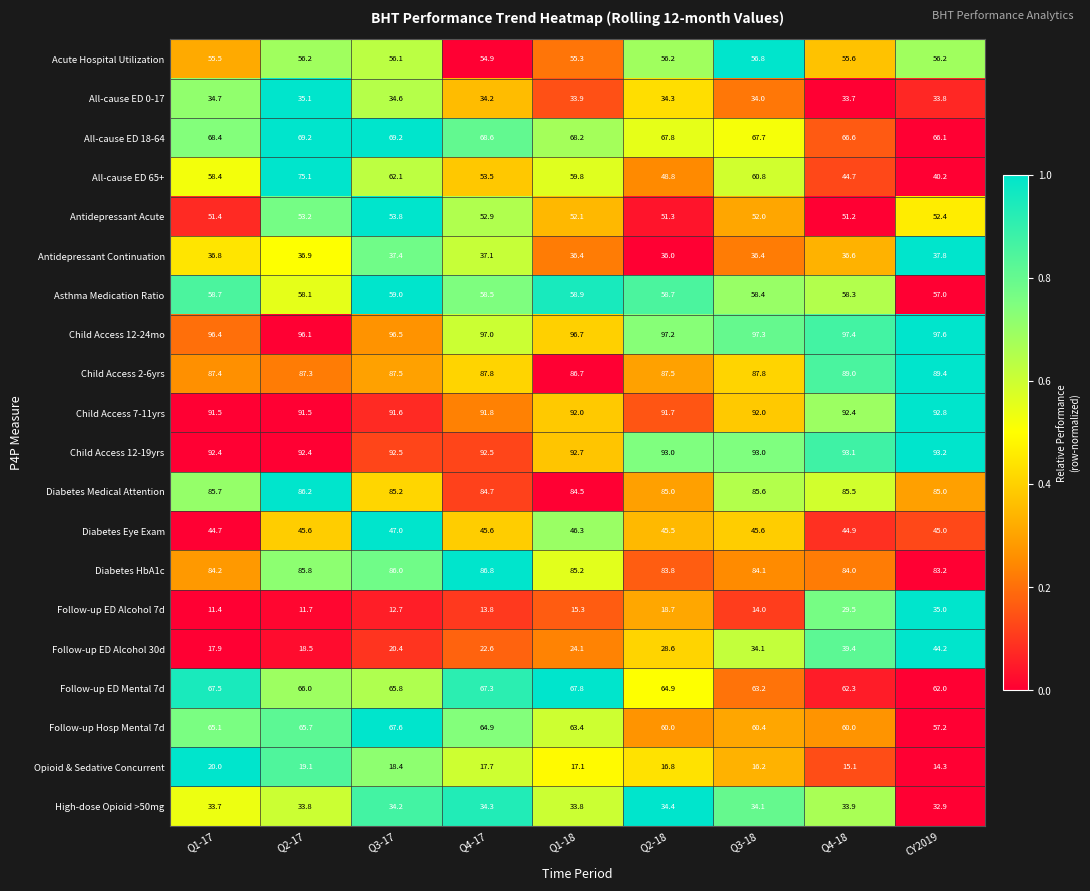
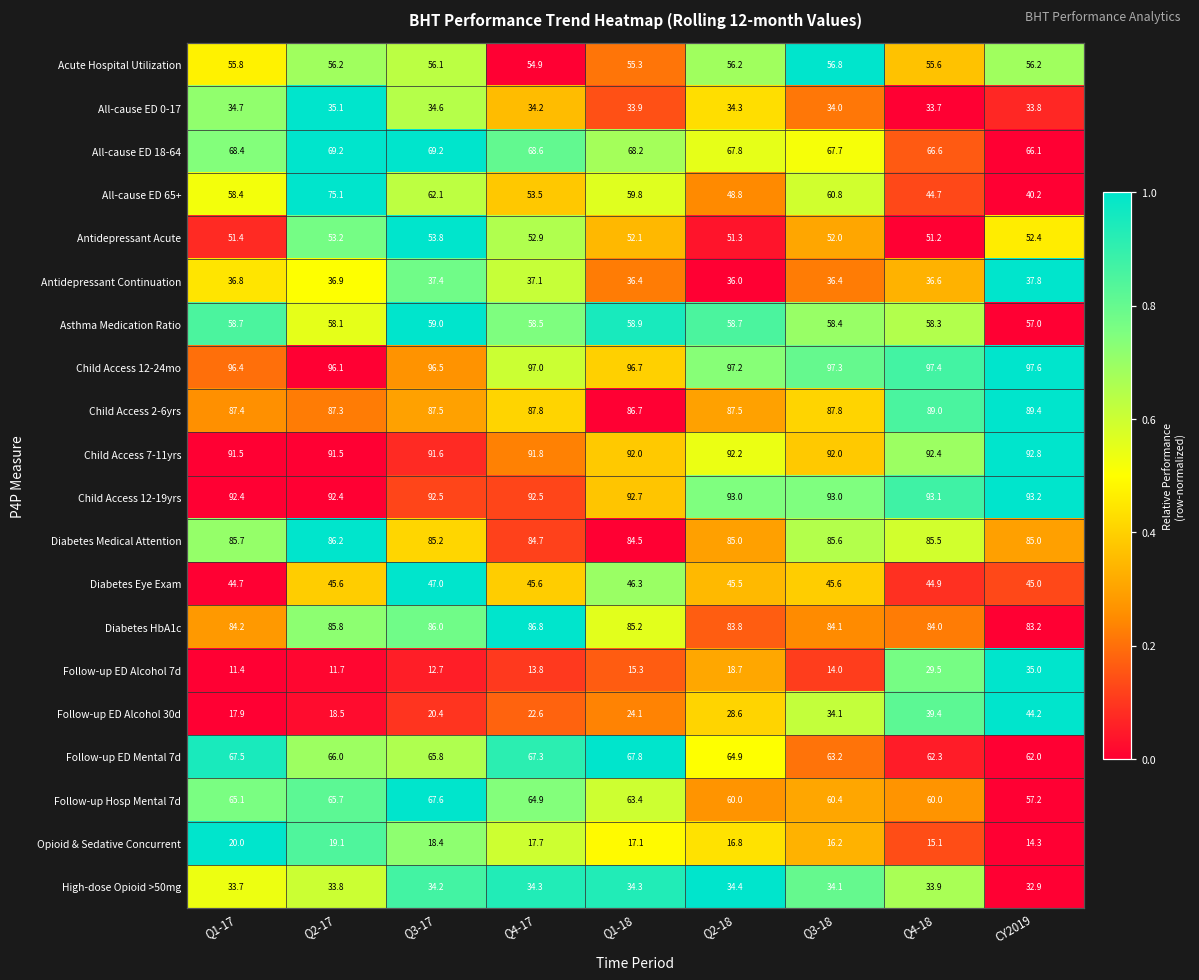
  {
    "Acute Hospital Utilization": {
-     "Q1-17": 55.5,
+     "Q1-17": 55.8,
      "Q2-17": 56.2,
      "Q3-17": 56.1,
      "Q4-17": 54.9,
      "Q1-18": 55.3,
      "Q2-18": 56.2,
      "Q3-18": 56.8,
      "Q4-18": 55.6,
      "CY2019": 56.2
    },
    "All-cause ED 0-17": {
      "Q1-17": 34.7,
      "Q2-17": 35.1,
      "Q3-17": 34.6,
      "Q4-17": 34.2,
      "Q1-18": 33.9,
      "Q2-18": 34.3,
      "Q3-18": 34.0,
      "Q4-18": 33.7,
      "CY2019": 33.8
    },
    "All-cause ED 18-64": {
      "Q1-17": 68.4,
      "Q2-17": 69.2,
      "Q3-17": 69.2,
      "Q4-17": 68.6,
      "Q1-18": 68.2,
      "Q2-18": 67.8,
      "Q3-18": 67.7,
      "Q4-18": 66.6,
      "CY2019": 66.1
    },
    "All-cause ED 65+": {
      "Q1-17": 58.4,
      "Q2-17": 75.1,
      "Q3-17": 62.1,
      "Q4-17": 53.5,
      "Q1-18": 59.8,
      "Q2-18": 48.8,
      "Q3-18": 60.8,
      "Q4-18": 44.7,
      "CY2019": 40.2
    },
    "Antidepressant Acute": {
      "Q1-17": 51.4,
      "Q2-17": 53.2,
      "Q3-17": 53.8,
      "Q4-17": 52.9,
      "Q1-18": 52.1,
      "Q2-18": 51.3,
      "Q3-18": 52.0,
      "Q4-18": 51.2,
      "CY2019": 52.4
    },
    "Antidepressant Continuation": {
      "Q1-17": 36.8,
      "Q2-17": 36.9,
      "Q3-17": 37.4,
      "Q4-17": 37.1,
      "Q1-18": 36.4,
      "Q2-18": 36.0,
      "Q3-18": 36.4,
      "Q4-18": 36.6,
      "CY2019": 37.8
    },
    "Asthma Medication Ratio": {
      "Q1-17": 58.7,
      "Q2-17": 58.1,
      "Q3-17": 59.0,
      "Q4-17": 58.5,
      "Q1-18": 58.9,
      "Q2-18": 58.7,
      "Q3-18": 58.4,
      "Q4-18": 58.3,
      "CY2019": 57.0
    },
    "Child Access 12-24mo": {
      "Q1-17": 96.4,
      "Q2-17": 96.1,
      "Q3-17": 96.5,
      "Q4-17": 97.0,
      "Q1-18": 96.7,
      "Q2-18": 97.2,
      "Q3-18": 97.3,
      "Q4-18": 97.4,
      "CY2019": 97.6
    },
    "Child Access 2-6yrs": {
      "Q1-17": 87.4,
      "Q2-17": 87.3,
      "Q3-17": 87.5,
      "Q4-17": 87.8,
      "Q1-18": 86.7,
      "Q2-18": 87.5,
      "Q3-18": 87.8,
      "Q4-18": 89.0,
      "CY2019": 89.4
    },
    "Child Access 7-11yrs": {
      "Q1-17": 91.5,
      "Q2-17": 91.5,
      "Q3-17": 91.6,
      "Q4-17": 91.8,
      "Q1-18": 92.0,
-     "Q2-18": 91.7,
+     "Q2-18": 92.2,
      "Q3-18": 92.0,
      "Q4-18": 92.4,
      "CY2019": 92.8
    },
    "Child Access 12-19yrs": {
      "Q1-17": 92.4,
      "Q2-17": 92.4,
      "Q3-17": 92.5,
      "Q4-17": 92.5,
      "Q1-18": 92.7,
      "Q2-18": 93.0,
      "Q3-18": 93.0,
      "Q4-18": 93.1,
      "CY2019": 93.2
    },
    "Diabetes Medical Attention": {
      "Q1-17": 85.7,
      "Q2-17": 86.2,
      "Q3-17": 85.2,
      "Q4-17": 84.7,
      "Q1-18": 84.5,
      "Q2-18": 85.0,
      "Q3-18": 85.6,
      "Q4-18": 85.5,
      "CY2019": 85.0
    },
    "Diabetes Eye Exam": {
      "Q1-17": 44.7,
      "Q2-17": 45.6,
      "Q3-17": 47.0,
      "Q4-17": 45.6,
      "Q1-18": 46.3,
      "Q2-18": 45.5,
      "Q3-18": 45.6,
      "Q4-18": 44.9,
      "CY2019": 45.0
    },
    "Diabetes HbA1c": {
      "Q1-17": 84.2,
      "Q2-17": 85.8,
      "Q3-17": 86.0,
      "Q4-17": 86.8,
      "Q1-18": 85.2,
      "Q2-18": 83.8,
      "Q3-18": 84.1,
      "Q4-18": 84.0,
      "CY2019": 83.2
    },
    "Follow-up ED Alcohol 7d": {
      "Q1-17": 11.4,
      "Q2-17": 11.7,
      "Q3-17": 12.7,
      "Q4-17": 13.8,
      "Q1-18": 15.3,
      "Q2-18": 18.7,
      "Q3-18": 14.0,
      "Q4-18": 29.5,
      "CY2019": 35.0
    },
    "Follow-up ED Alcohol 30d": {
      "Q1-17": 17.9,
      "Q2-17": 18.5,
      "Q3-17": 20.4,
      "Q4-17": 22.6,
      "Q1-18": 24.1,
      "Q2-18": 28.6,
      "Q3-18": 34.1,
      "Q4-18": 39.4,
      "CY2019": 44.2
    },
    "Follow-up ED Mental 7d": {
      "Q1-17": 67.5,
      "Q2-17": 66.0,
      "Q3-17": 65.8,
      "Q4-17": 67.3,
      "Q1-18": 67.8,
      "Q2-18": 64.9,
      "Q3-18": 63.2,
      "Q4-18": 62.3,
      "CY2019": 62.0
    },
    "Follow-up Hosp Mental 7d": {
      "Q1-17": 65.1,
      "Q2-17": 65.7,
      "Q3-17": 67.6,
      "Q4-17": 64.9,
      "Q1-18": 63.4,
      "Q2-18": 60.0,
      "Q3-18": 60.4,
      "Q4-18": 60.0,
      "CY2019": 57.2
    },
    "Opioid & Sedative Concurrent": {
      "Q1-17": 20.0,
      "Q2-17": 19.1,
      "Q3-17": 18.4,
      "Q4-17": 17.7,
      "Q1-18": 17.1,
      "Q2-18": 16.8,
      "Q3-18": 16.2,
      "Q4-18": 15.1,
      "CY2019": 14.3
    },
    "High-dose Opioid >50mg": {
      "Q1-17": 33.7,
      "Q2-17": 33.8,
      "Q3-17": 34.2,
      "Q4-17": 34.3,
-     "Q1-18": 33.8,
+     "Q1-18": 34.3,
      "Q2-18": 34.4,
      "Q3-18": 34.1,
      "Q4-18": 33.9,
      "CY2019": 32.9
    }
  }
